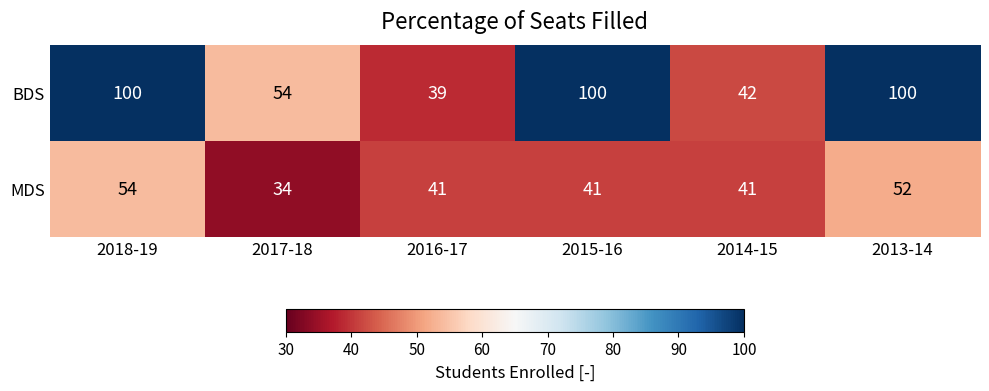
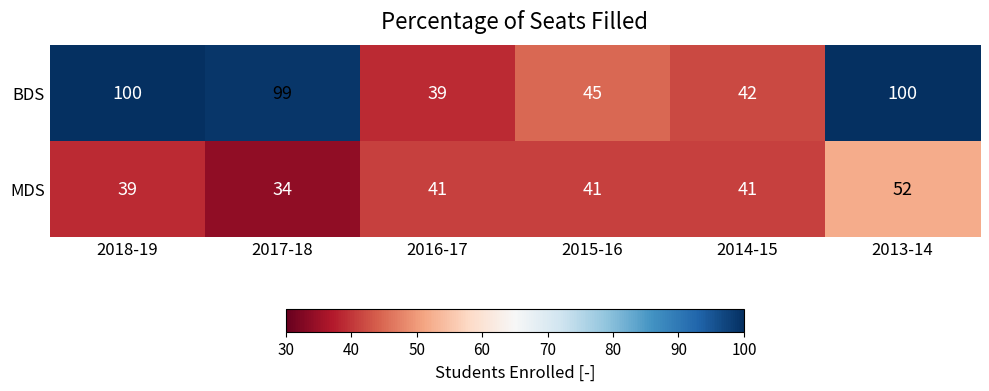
  {
    "BDS": {
      "2018-19": 100,
-     "2017-18": 54,
+     "2017-18": 99,
      "2016-17": 39,
-     "2015-16": 100,
+     "2015-16": 45,
      "2014-15": 42,
      "2013-14": 100
    },
    "MDS": {
-     "2018-19": 54,
+     "2018-19": 39,
      "2017-18": 34,
      "2016-17": 41,
      "2015-16": 41,
      "2014-15": 41,
      "2013-14": 52
    }
  }
